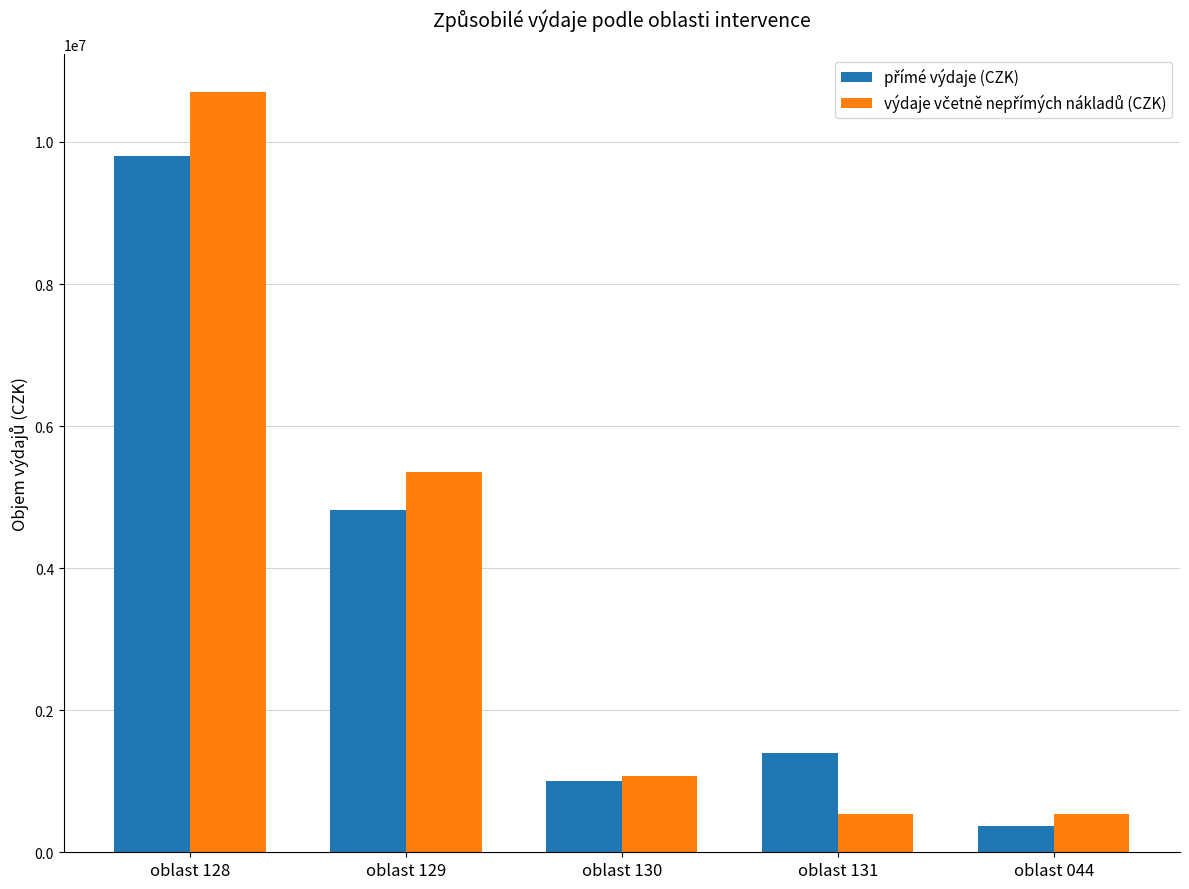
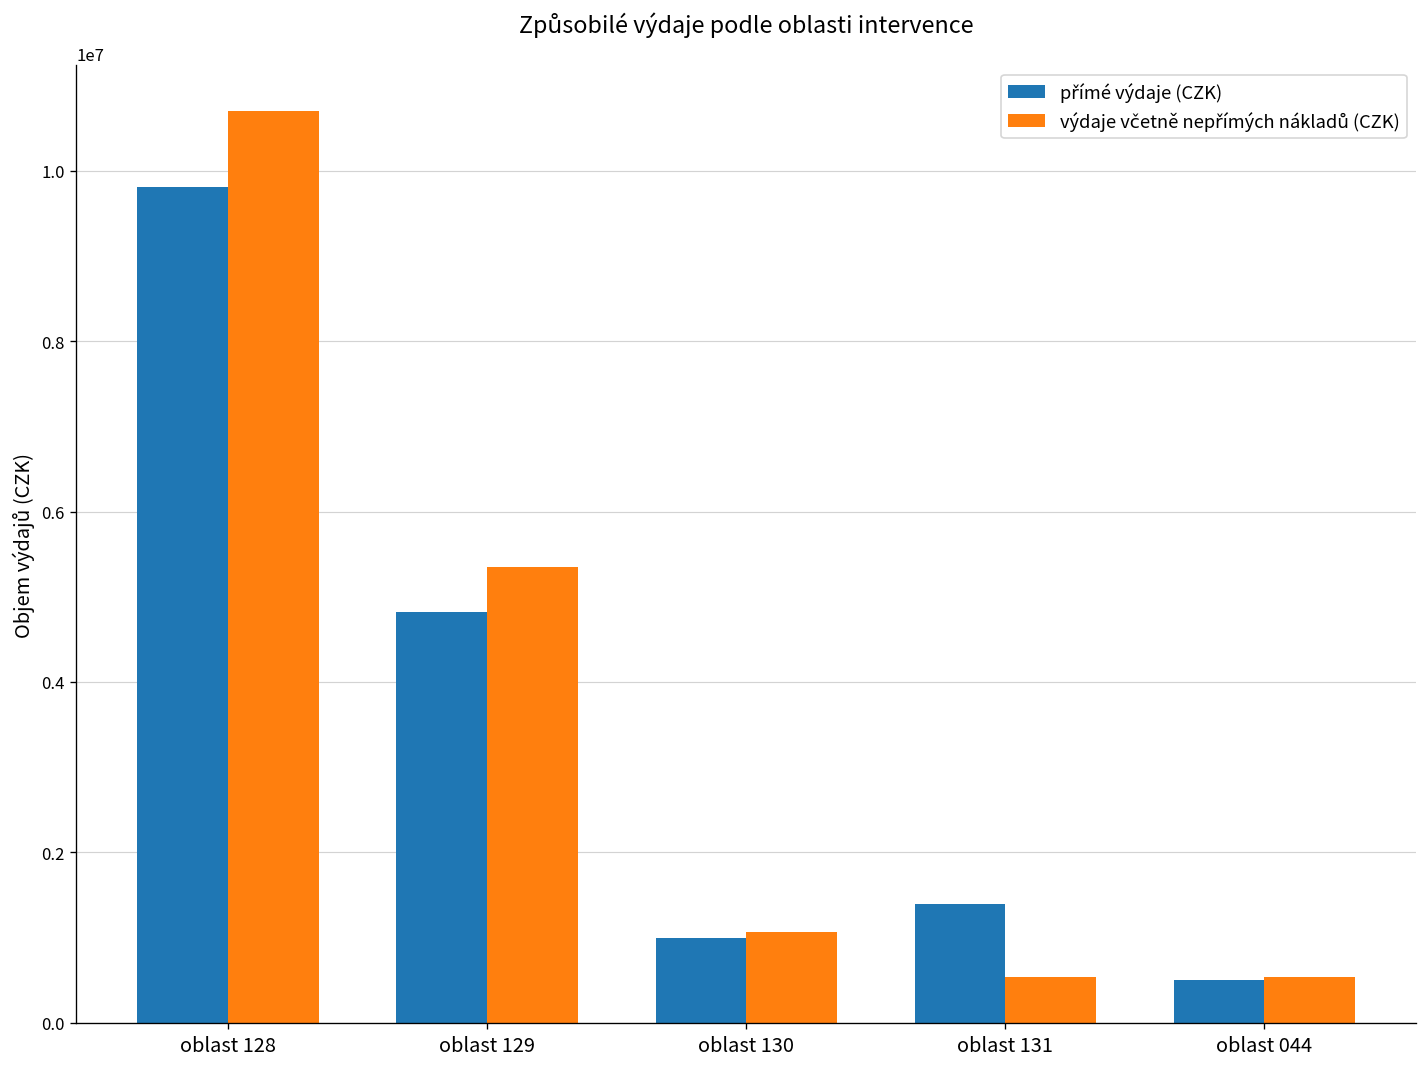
  {
    "přímé výdaje (CZK)": {
      "oblast 128": 9800000,
      "oblast 129": 4800000,
      "oblast 130": 1000000,
      "oblast 131": 1400000,
-     "oblast 044": 400000
+     "oblast 044": 500000
    },
    "výdaje včetně nepřímých nákladů (CZK)": {
      "oblast 128": 10700000,
      "oblast 129": 5400000,
      "oblast 130": 1100000,
      "oblast 131": 500000,
      "oblast 044": 500000
    }
  }
